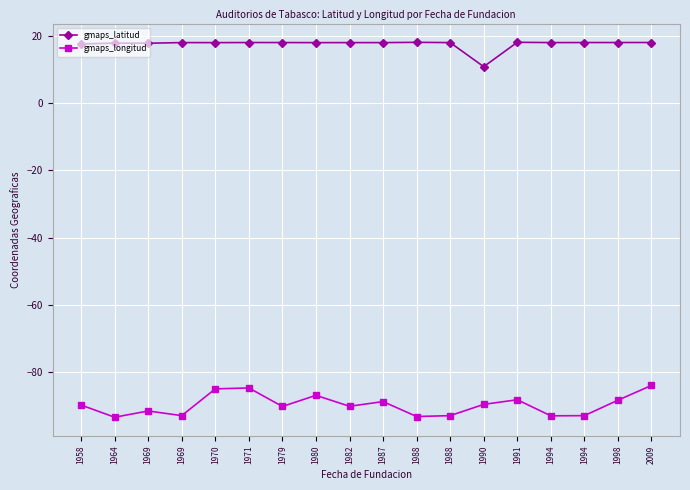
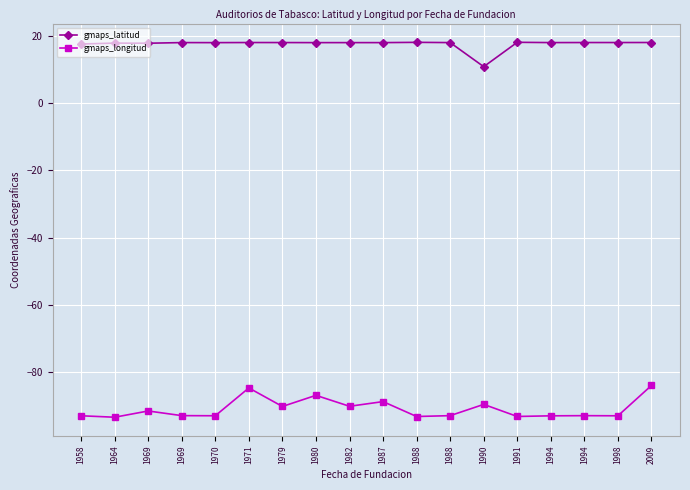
  {
    "gmaps_latitud": {
      "1970": 18,
      "1971": 18,
      "1979": 18,
      "1980": 18,
      "1982": 18,
      "1987": 18,
      "1990": 11,
      "1991": 18,
      "1998": 18,
      "2009": 18
    },
    "gmaps_longitud": {
-     "1958": -90,
+     "1958": -93,
      "1964": -93,
-     "1970": -85,
+     "1970": -93,
      "1971": -85,
      "1979": -90,
      "1980": -87,
      "1982": -90,
      "1987": -89,
      "1990": -90,
-     "1991": -88,
-     "1998": -88,
+     "1991": -93,
+     "1998": -93,
      "2009": -84
    }
  }
